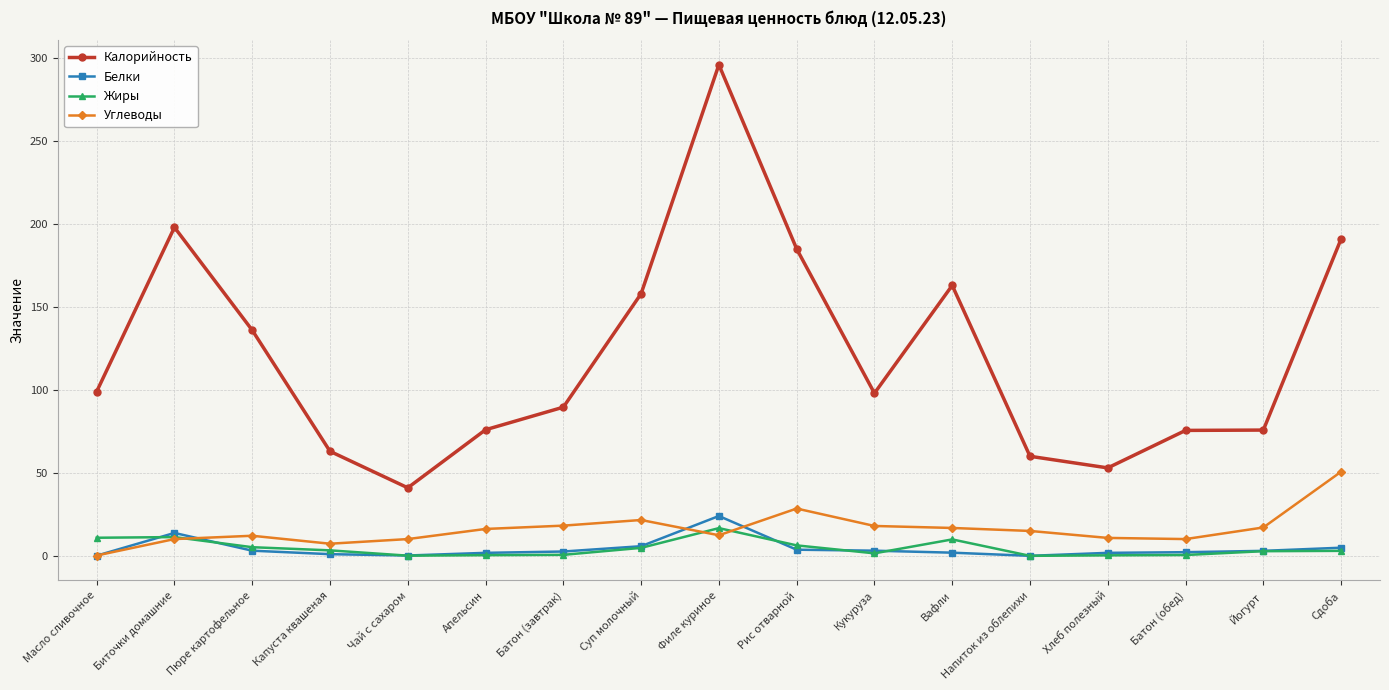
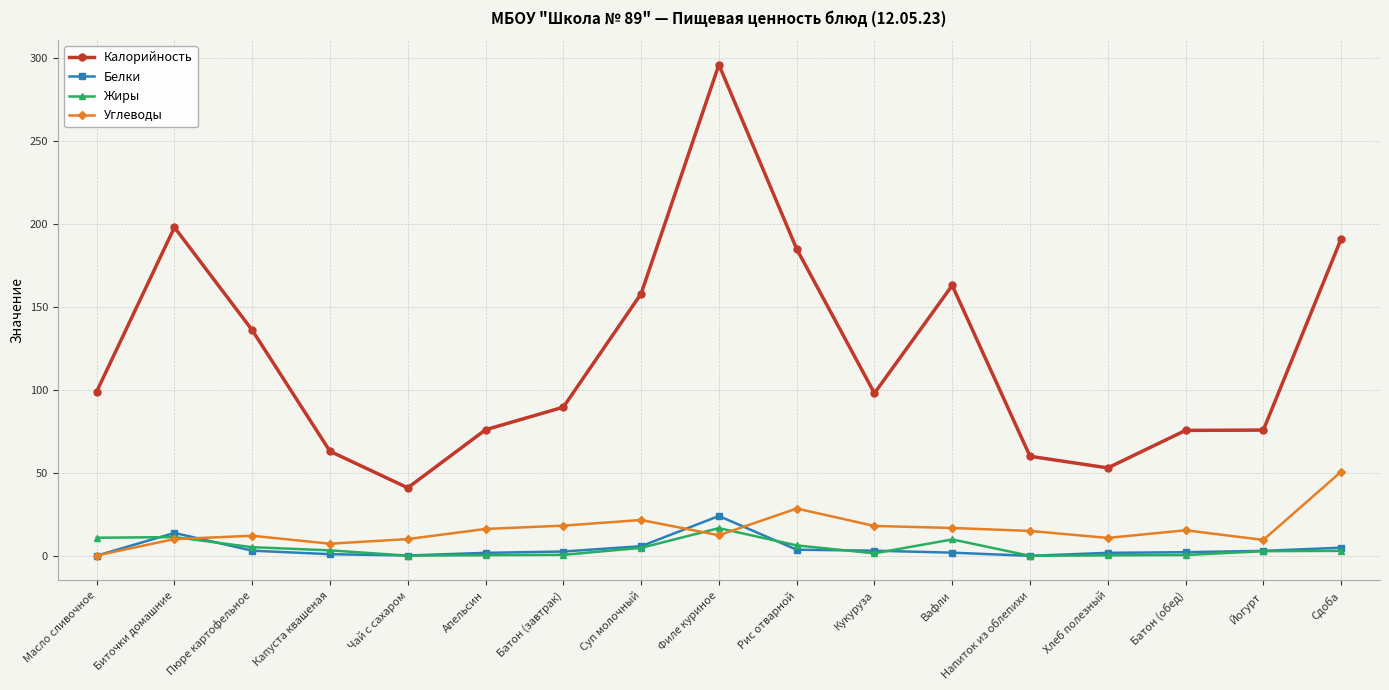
  {
    "Калорийность": {
      "Масло сливочное": 99,
      "Биточки домашние": 198,
      "Пюре картофельное": 136,
      "Капуста квашеная": 63,
      "Чай с сахаром": 41,
      "Апельсин": 76,
      "Батон (завтрак)": 90,
      "Суп молочный": 158,
      "Филе куриное": 296,
      "Рис отварной": 185,
      "Кукуруза": 98,
      "Вафли": 163,
      "Напиток из облепихи": 60,
      "Хлеб полезный": 53,
      "Батон (обед)": 76,
      "Йогурт": 76,
      "Сдоба": 191
    },
    "Белки": {
      "Биточки домашние": 14,
      "Пюре картофельное": 3,
      "Капуста квашеная": 1,
      "Батон (завтрак)": 3,
      "Филе куриное": 24,
      "Рис отварной": 4,
      "Кукуруза": 3,
      "Вафли": 2,
      "Батон (обед)": 2,
      "Сдоба": 5
    },
    "Жиры": {
      "Масло сливочное": 11,
      "Пюре картофельное": 5,
      "Капуста квашеная": 3,
      "Батон (завтрак)": 1,
      "Филе куриное": 17,
      "Рис отварной": 6,
      "Кукуруза": 2,
      "Вафли": 10,
      "Батон (обед)": 1,
      "Сдоба": 3
    },
    "Углеводы": {
      "Пюре картофельное": 12,
      "Капуста квашеная": 7,
      "Чай с сахаром": 10,
      "Апельсин": 16,
      "Батон (завтрак)": 18,
      "Суп молочный": 22,
      "Филе куриное": 12,
      "Рис отварной": 29,
      "Кукуруза": 18,
      "Вафли": 17,
      "Напиток из облепихи": 15,
      "Хлеб полезный": 11,
-     "Батон (обед)": 10,
-     "Йогурт": 17,
+     "Батон (обед)": 15,
+     "Йогурт": 10,
      "Сдоба": 51
    }
  }
